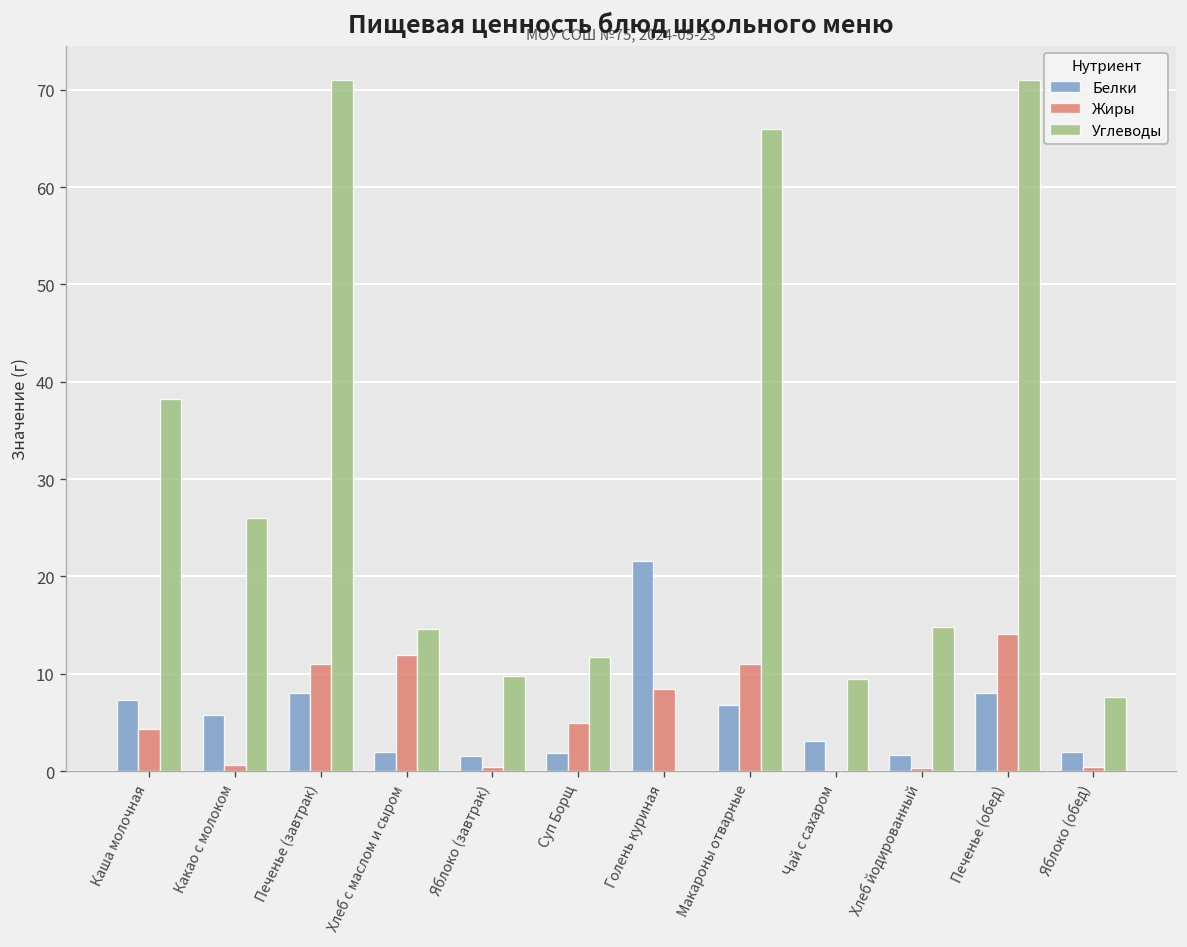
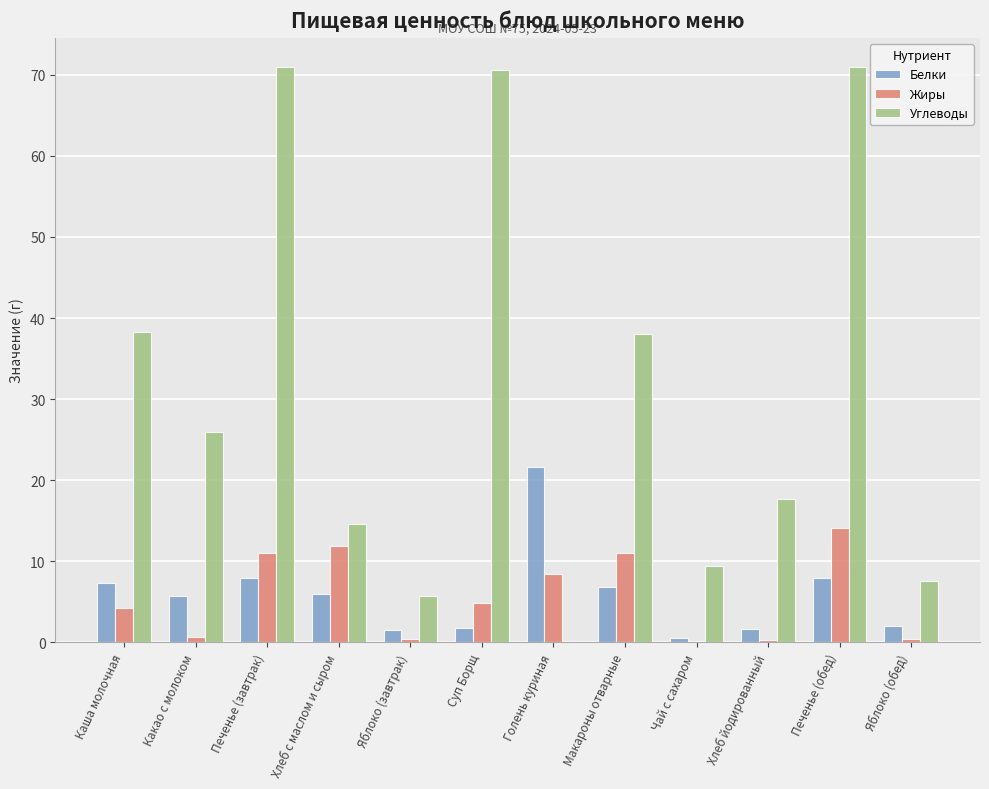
  {
    "Белки": {
      "Каша молочная": 7,
      "Какао с молоком": 6,
      "Печенье (завтрак)": 8,
-     "Хлеб с маслом и сыром": 2,
+     "Хлеб с маслом и сыром": 6,
      "Яблоко (завтрак)": 2,
      "Суп Борщ": 2,
      "Голень куриная": 22,
      "Макароны отварные": 7,
-     "Чай с сахаром": 3,
+     "Чай с сахаром": 1,
      "Хлеб йодированный": 2,
      "Печенье (обед)": 8,
      "Яблоко (обед)": 2
    },
    "Жиры": {
      "Каша молочная": 4,
      "Какао с молоком": 1,
      "Печенье (завтрак)": 11,
      "Хлеб с маслом и сыром": 12,
      "Яблоко (завтрак)": 0,
      "Суп Борщ": 5,
      "Голень куриная": 8,
      "Макароны отварные": 11,
      "Чай с сахаром": 0,
      "Хлеб йодированный": 0,
      "Печенье (обед)": 14,
      "Яблоко (обед)": 0
    },
    "Углеводы": {
      "Каша молочная": 38,
      "Какао с молоком": 26,
      "Печенье (завтрак)": 71,
      "Хлеб с маслом и сыром": 15,
-     "Яблоко (завтрак)": 10,
-     "Суп Борщ": 12,
-     "Макароны отварные": 66,
+     "Яблоко (завтрак)": 6,
+     "Суп Борщ": 71,
+     "Макароны отварные": 38,
      "Чай с сахаром": 9,
-     "Хлеб йодированный": 15,
+     "Хлеб йодированный": 18,
      "Печенье (обед)": 71,
      "Яблоко (обед)": 8
    }
  }
